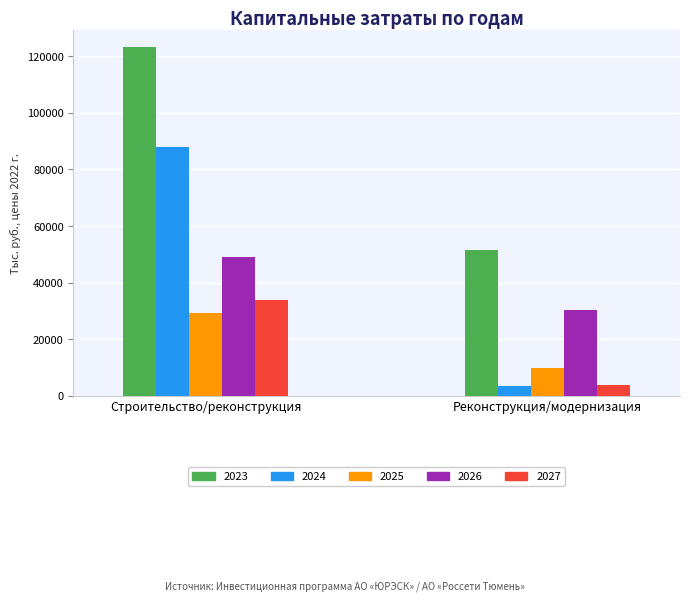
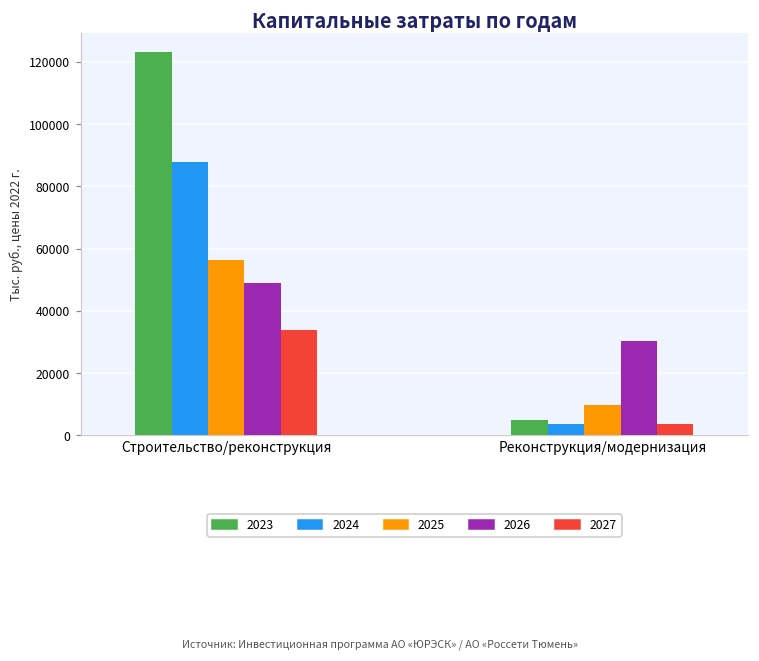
  {
    "2023": {
      "Строительство/реконструкция": 123000,
-     "Реконструкция/модернизация": 51000
+     "Реконструкция/модернизация": 5000
    },
    "2024": {
      "Строительство/реконструкция": 88000,
      "Реконструкция/модернизация": 4000
    },
    "2025": {
-     "Строительство/реконструкция": 29000,
+     "Строительство/реконструкция": 56000,
      "Реконструкция/модернизация": 10000
    },
    "2026": {
      "Строительство/реконструкция": 49000,
      "Реконструкция/модернизация": 30000
    },
    "2027": {
      "Строительство/реконструкция": 34000,
      "Реконструкция/модернизация": 4000
    }
  }
